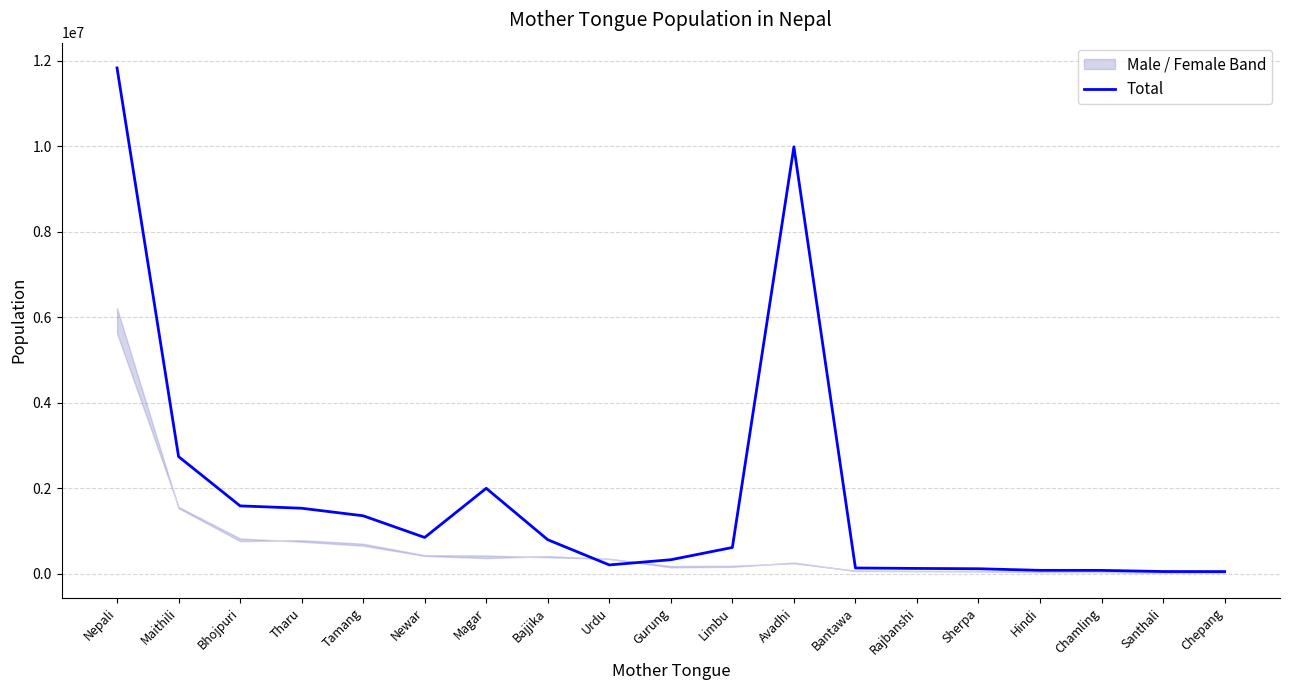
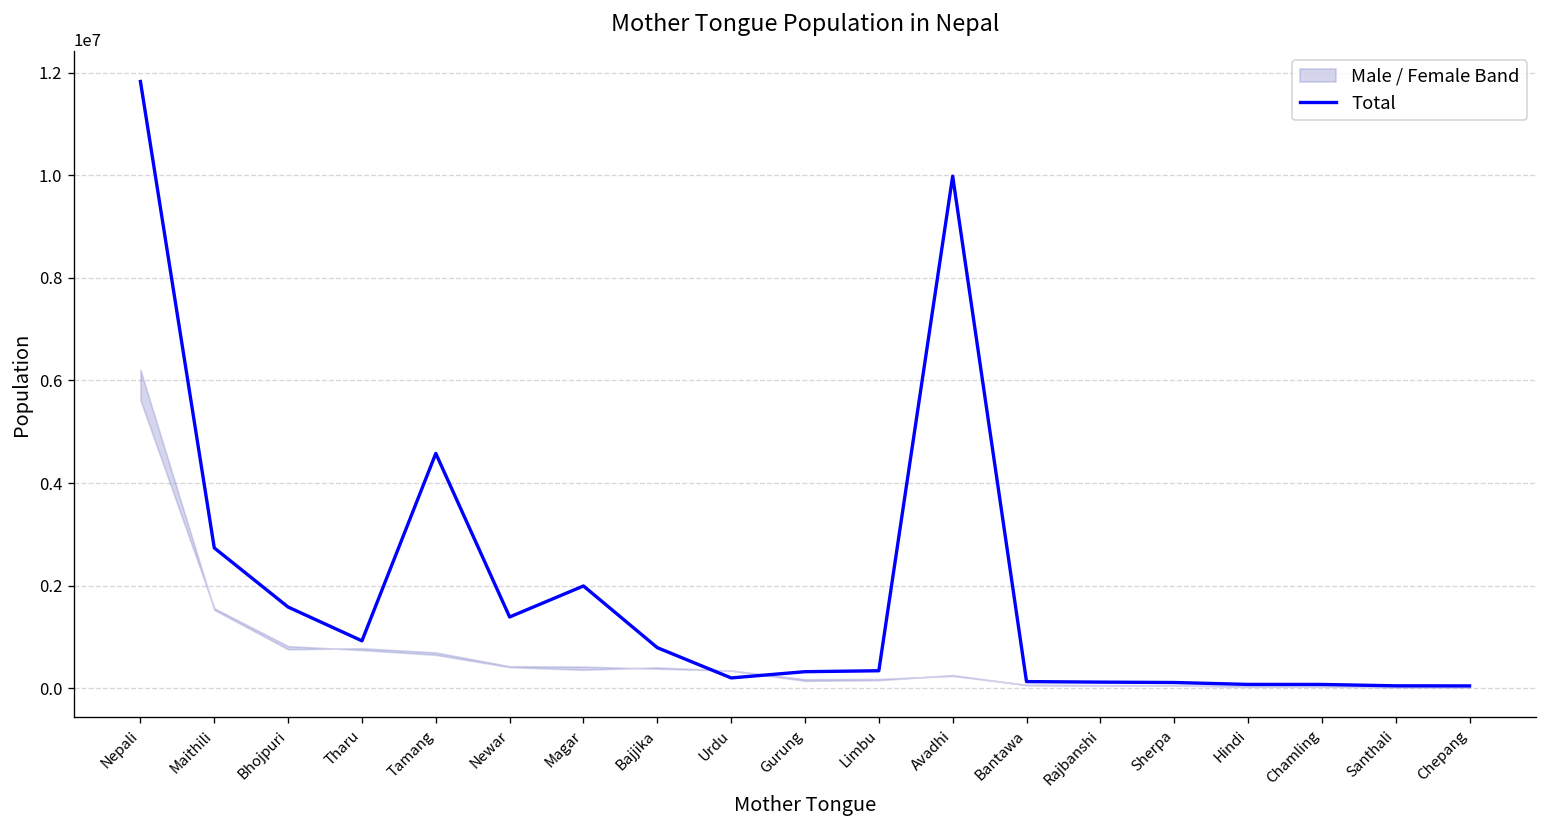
  {
    "Total": {
      "Nepali": 11800000,
      "Maithili": 2700000,
      "Bhojpuri": 1600000,
-     "Tharu": 1500000,
-     "Tamang": 1400000,
-     "Newar": 800000,
+     "Tharu": 900000,
+     "Tamang": 4600000,
+     "Newar": 1400000,
      "Magar": 2000000,
      "Bajjika": 800000,
      "Urdu": 200000,
      "Gurung": 300000,
-     "Limbu": 600000,
+     "Limbu": 300000,
      "Avadhi": 10000000,
      "Bantawa": 100000,
      "Rajbanshi": 100000
    }
  }
